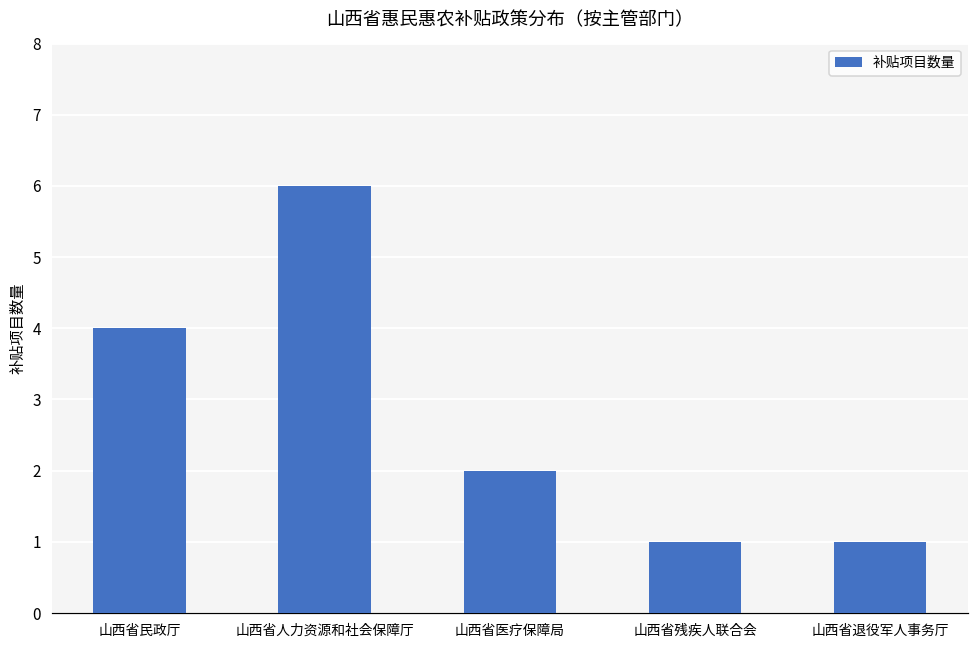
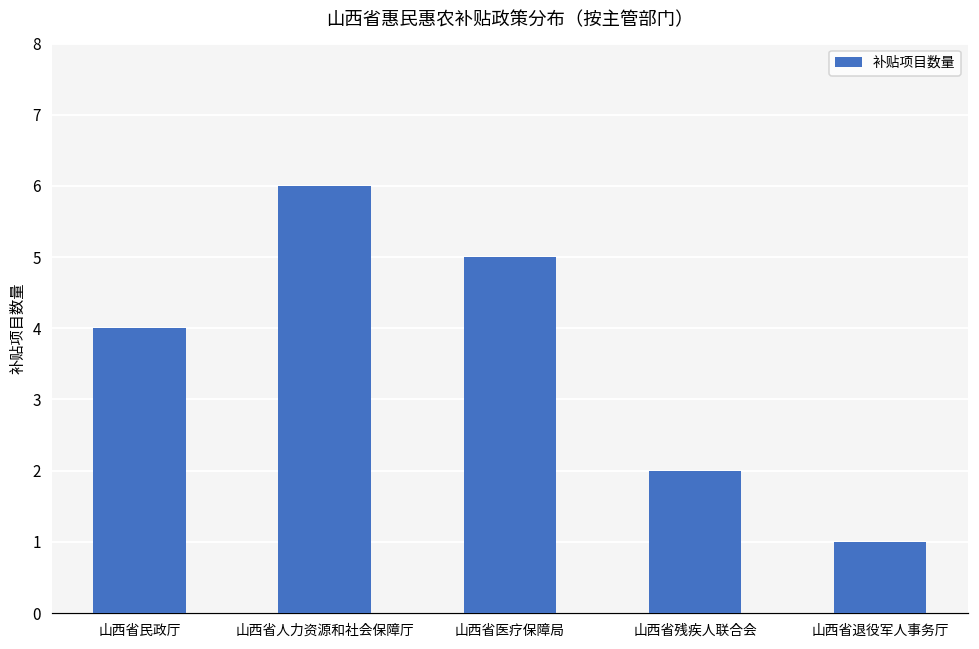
  {
    "山西省民政厅": 4,
    "山西省人力资源和社会保障厅": 6,
-   "山西省医疗保障局": 2,
-   "山西省残疾人联合会": 1,
+   "山西省医疗保障局": 5,
+   "山西省残疾人联合会": 2,
    "山西省退役军人事务厅": 1
  }
